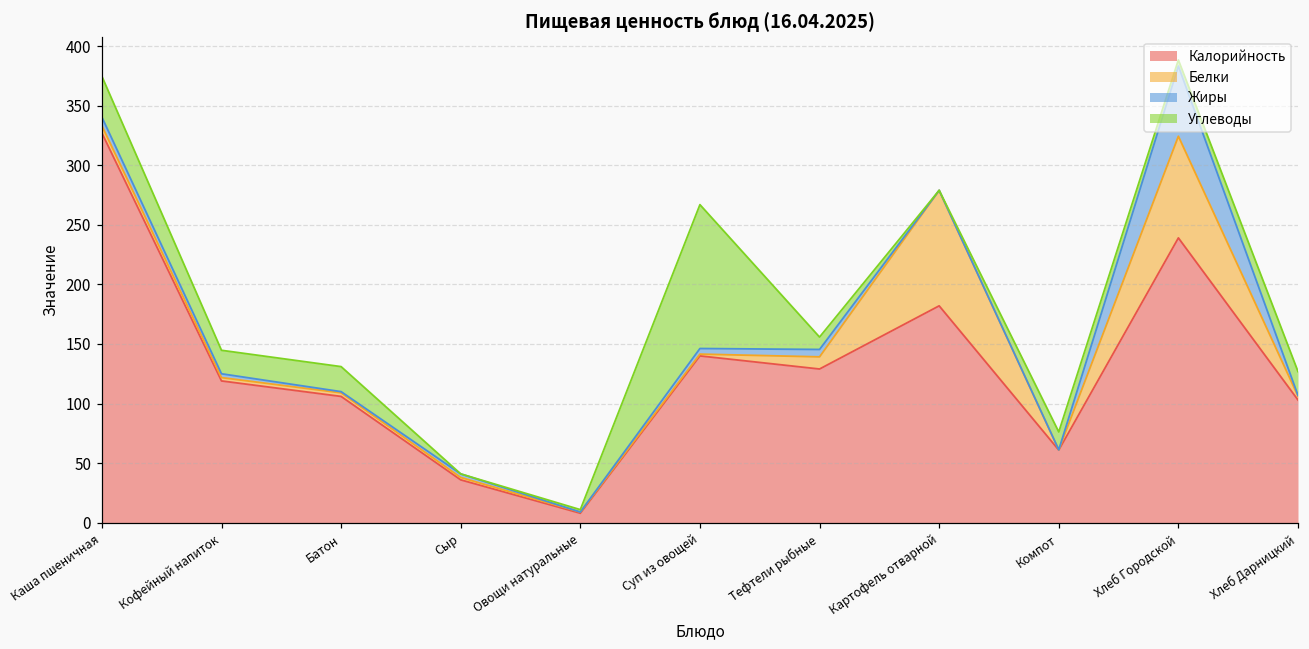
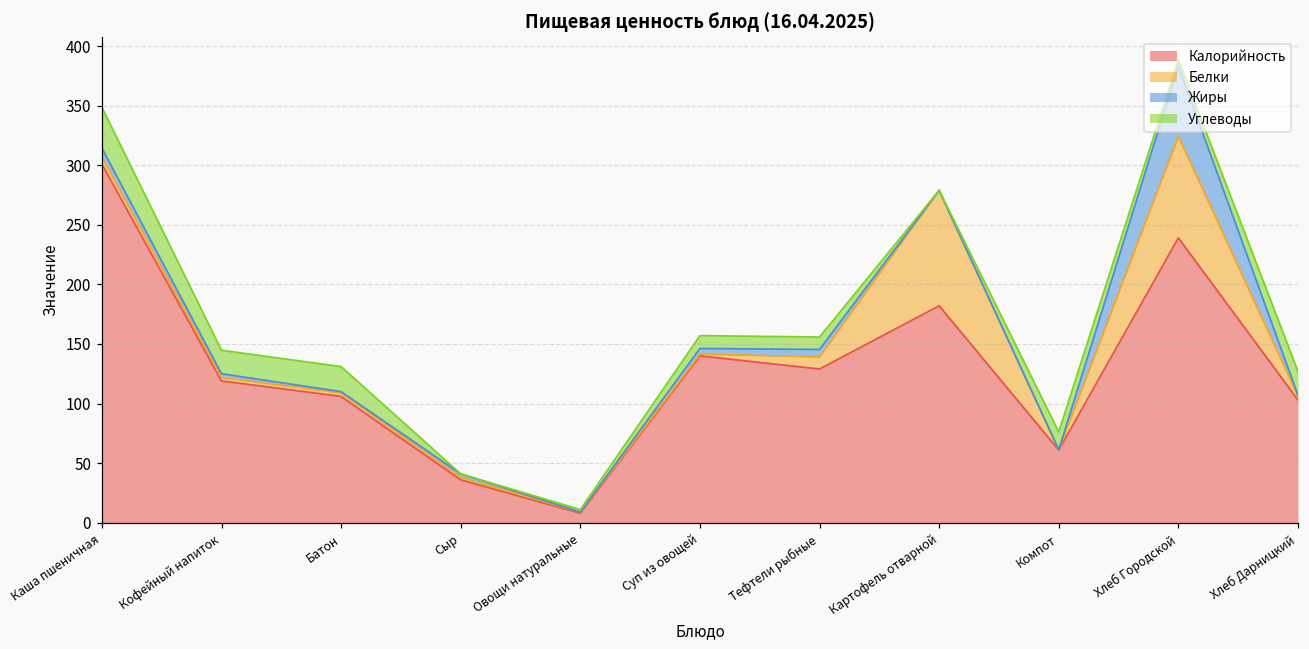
  {
    "Калорийность": {
-     "Каша пшеничная": 327,
+     "Каша пшеничная": 301,
      "Кофейный напиток": 119,
      "Батон": 106,
      "Тефтели рыбные": 129,
      "Картофель отварной": 182,
      "Хлеб Городской": 239,
      "Хлеб Дарницкий": 103
    },
    "Белки": {
      "Каша пшеничная": 6,
      "Кофейный напиток": 3,
      "Тефтели рыбные": 10,
      "Хлеб Городской": 85
    },
    "Жиры": {
      "Каша пшеничная": 7,
      "Кофейный напиток": 3,
      "Суп из овощей": 5,
      "Тефтели рыбные": 6
    },
    "Углеводы": {
      "Каша пшеничная": 34,
      "Кофейный напиток": 20,
      "Батон": 21,
-     "Суп из овощей": 121,
+     "Суп из овощей": 11,
      "Тефтели рыбные": 10,
      "Компот": 15,
      "Хлеб Дарницкий": 20
    }
  }
